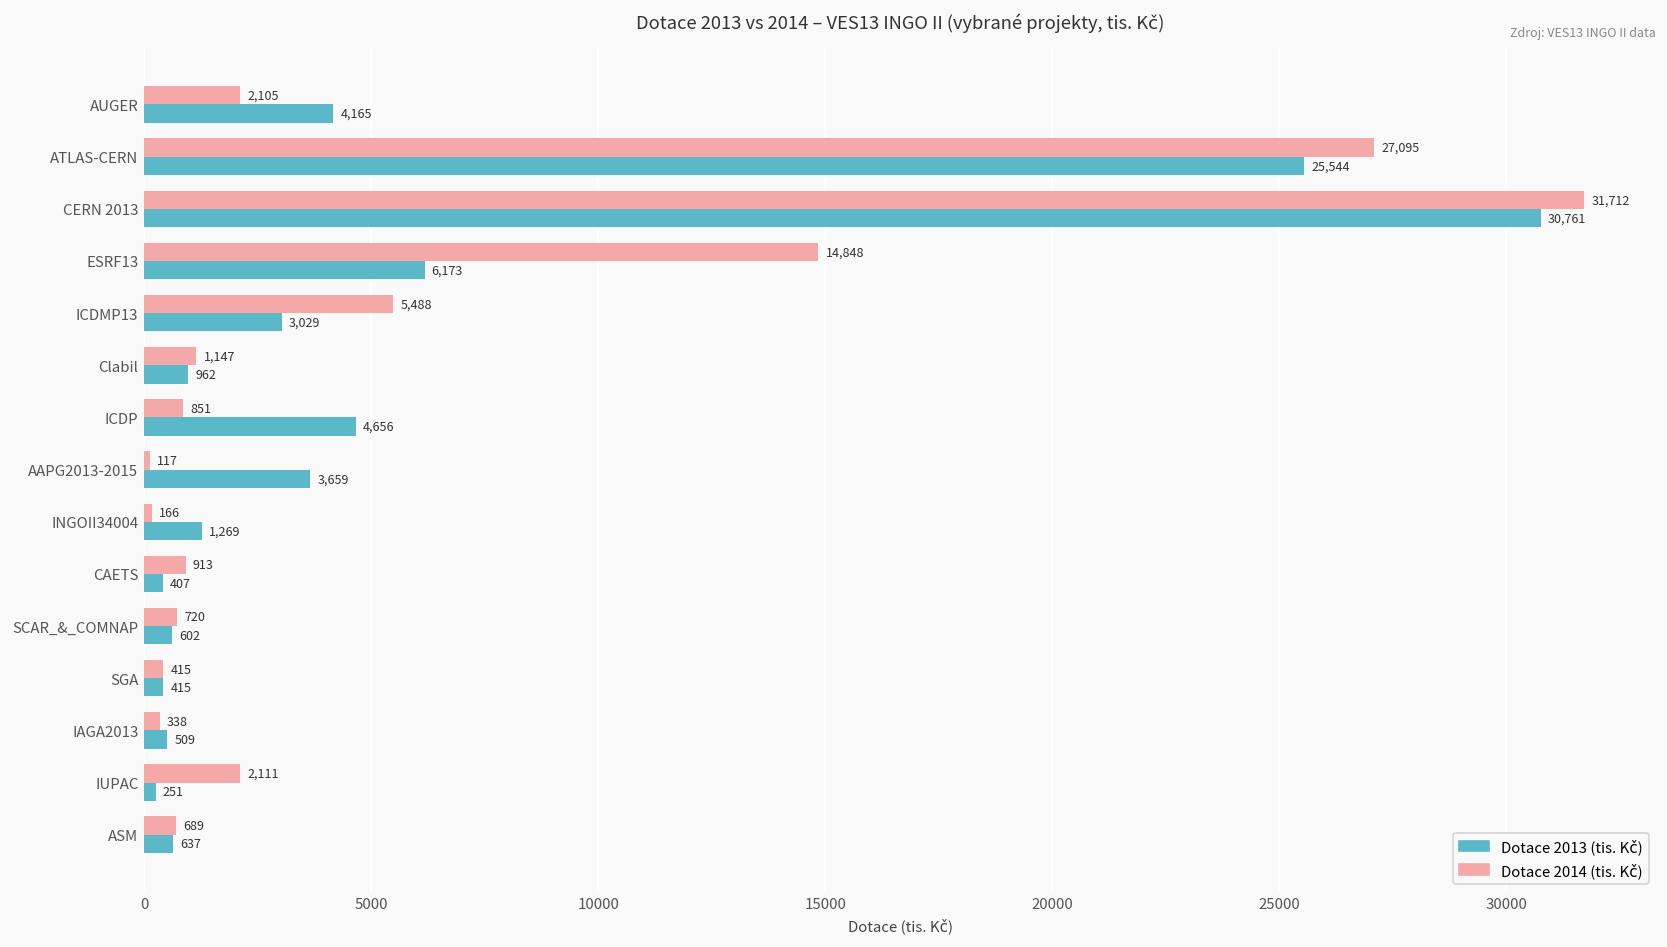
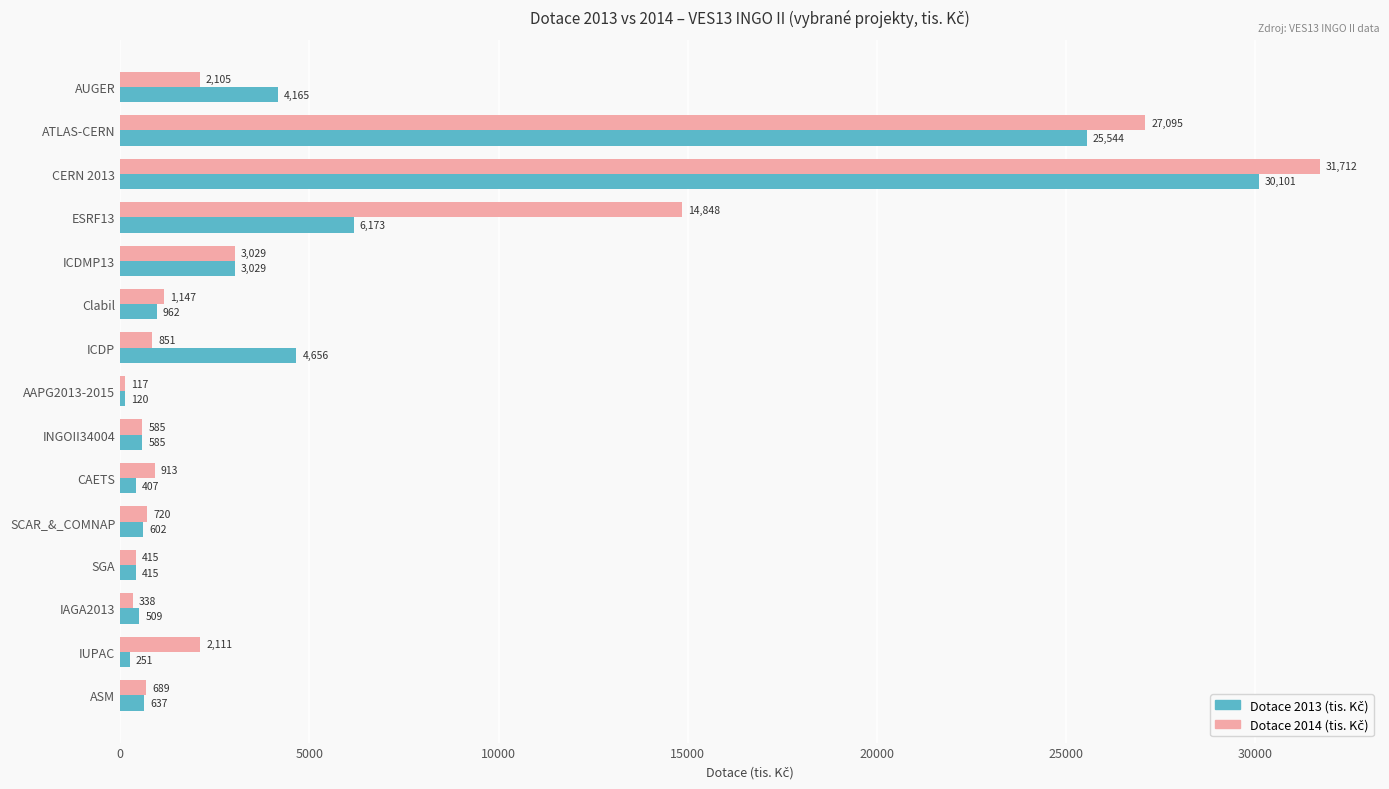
  {
    "Dotace 2013 (tis. Kč)": {
      "AUGER": "4,165",
      "ATLAS-CERN": "25,544",
-     "CERN 2013": "30,761",
+     "CERN 2013": "30,101",
      "ESRF13": "6,173",
      "ICDMP13": "3,029",
      "Clabil": "962",
      "ICDP": "4,656",
-     "AAPG2013-2015": "3,659",
-     "INGOII34004": "1,269",
+     "AAPG2013-2015": "120",
+     "INGOII34004": "585",
      "CAETS": "407",
      "SCAR_&_COMNAP": "602",
      "SGA": "415",
      "IAGA2013": "509",
      "IUPAC": "251",
      "ASM": "637"
    },
    "Dotace 2014 (tis. Kč)": {
      "AUGER": "2,105",
      "ATLAS-CERN": "27,095",
      "CERN 2013": "31,712",
      "ESRF13": "14,848",
-     "ICDMP13": "5,488",
+     "ICDMP13": "3,029",
      "Clabil": "1,147",
      "ICDP": "851",
      "AAPG2013-2015": "117",
-     "INGOII34004": "166",
+     "INGOII34004": "585",
      "CAETS": "913",
      "SCAR_&_COMNAP": "720",
      "SGA": "415",
      "IAGA2013": "338",
      "IUPAC": "2,111",
      "ASM": "689"
    }
  }
